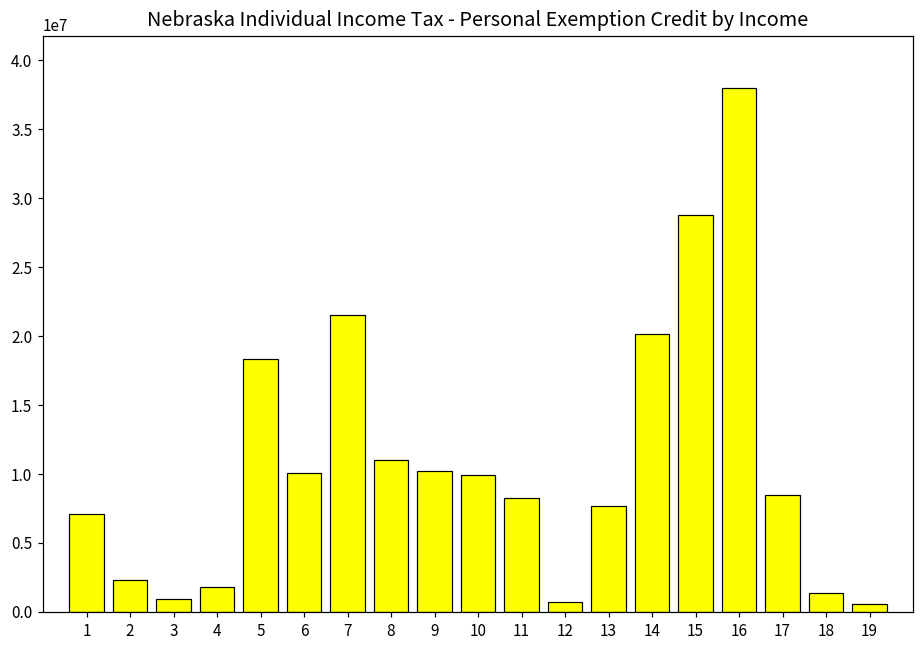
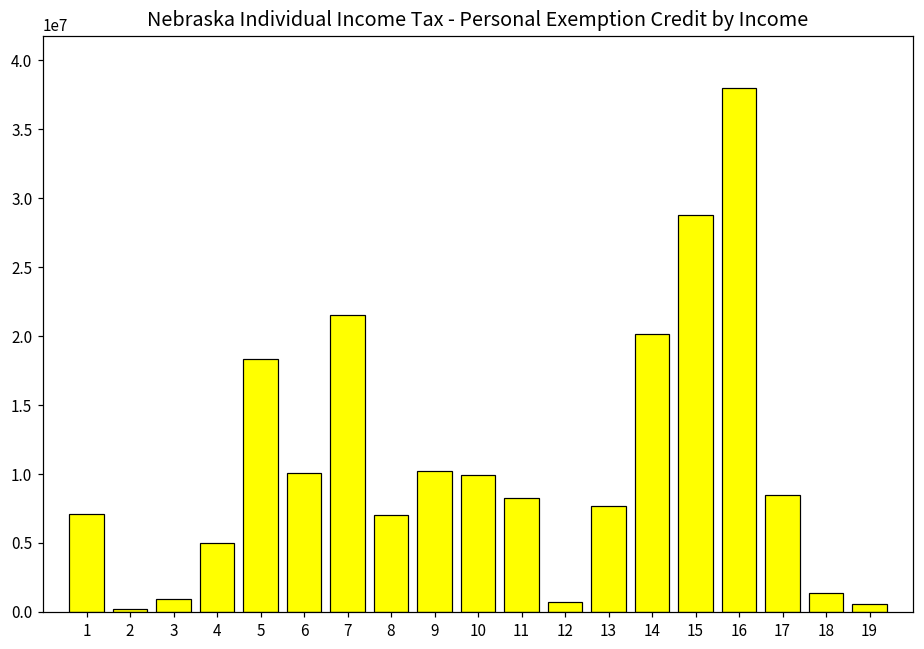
  {
    "1": 7100000,
-   "2": 2300000,
+   "2": 200000,
    "3": 1000000,
-   "4": 1800000,
+   "4": 5000000,
    "5": 18300000,
    "6": 10000000,
    "7": 21500000,
-   "8": 11000000,
+   "8": 7000000,
    "9": 10200000,
    "10": 10000000,
    "11": 8300000,
    "12": 700000,
    "13": 7700000,
    "14": 20200000,
    "15": 28800000,
    "16": 38000000,
    "17": 8500000,
    "18": 1400000,
    "19": 600000
  }
